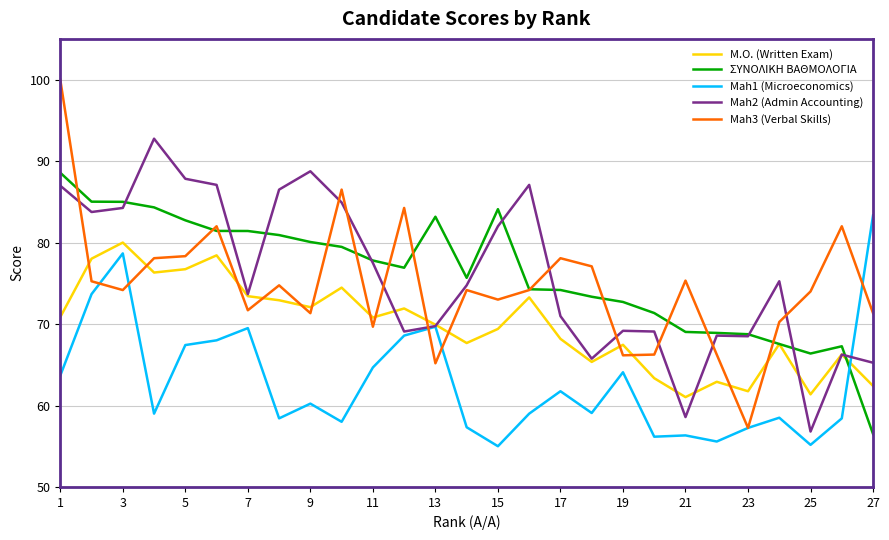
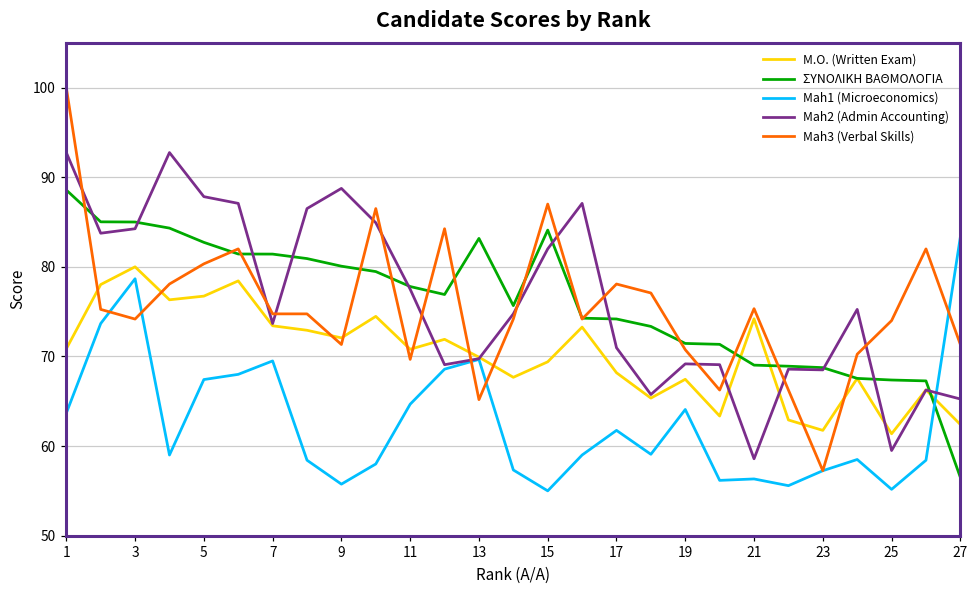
  {
    "M.O. (Written Exam)": {
      "1": 71,
      "3": 80,
      "5": 77,
      "9": 72,
      "11": 71,
      "15": 69,
      "17": 68,
      "19": 67,
-     "21": 61,
+     "21": 74,
      "23": 62,
      "25": 61,
      "27": 62
    },
    "ΣΥΝΟΛΙΚΗ ΒΑΘΜΟΛΟΓΙΑ": {
      "1": 89,
      "3": 85,
      "5": 83,
      "7": 81,
      "9": 80,
      "13": 83,
      "15": 84,
      "17": 74,
-     "19": 73,
+     "19": 71,
      "21": 69,
-     "25": 66,
+     "25": 67,
      "27": 57
    },
    "Mah1 (Microeconomics)": {
      "1": 64,
      "3": 79,
      "5": 67,
      "7": 70,
-     "9": 60,
+     "9": 56,
      "11": 65,
      "15": 55,
      "17": 62,
      "19": 64,
      "21": 56,
      "25": 55,
      "27": 83
    },
    "Mah2 (Admin Accounting)": {
-     "1": 87,
+     "1": 93,
      "3": 84,
      "5": 88,
      "9": 89,
      "15": 82,
      "17": 71,
      "19": 69,
      "21": 59,
-     "25": 57,
+     "25": 60,
      "27": 65
    },
    "Mah3 (Verbal Skills)": {
      "1": 100,
      "3": 74,
-     "5": 78,
-     "7": 72,
+     "5": 80,
+     "7": 75,
      "9": 71,
      "11": 70,
      "13": 65,
-     "15": 73,
+     "15": 87,
      "17": 78,
-     "19": 66,
+     "19": 71,
      "21": 75,
      "25": 74,
      "27": 71
    }
  }
